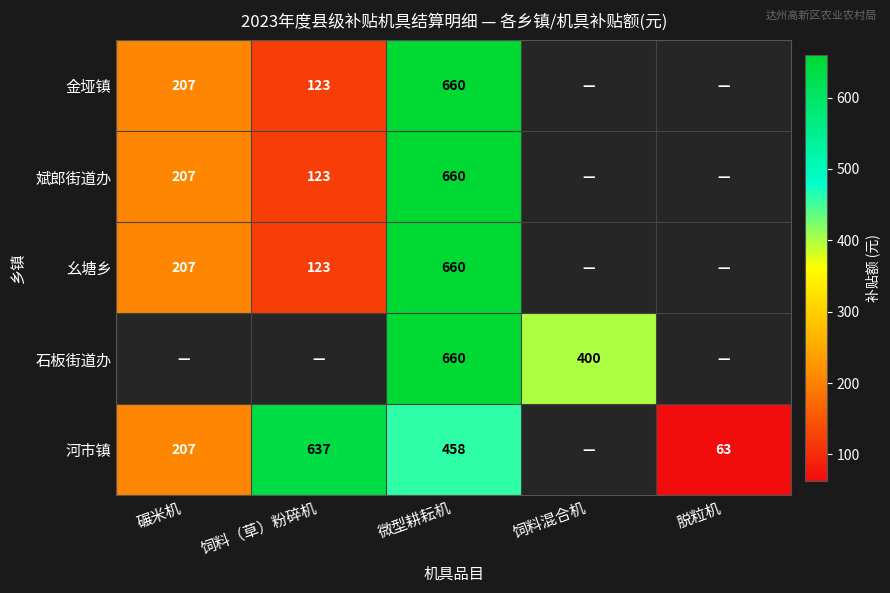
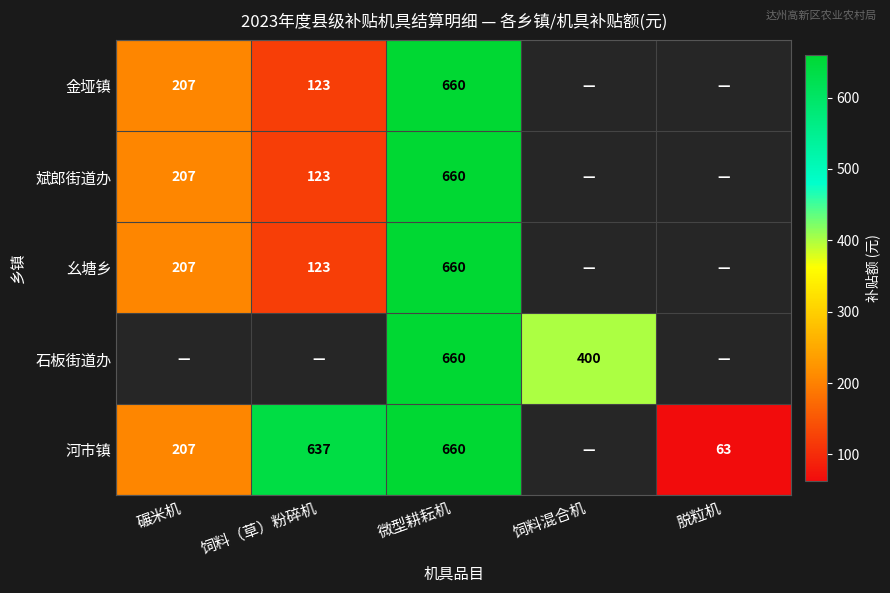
  {
    "金垭镇": {
      "碾米机": 207,
      "饲料（草）粉碎机": 123,
      "微型耕耘机": 660
    },
    "斌郎街道办": {
      "碾米机": 207,
      "饲料（草）粉碎机": 123,
      "微型耕耘机": 660
    },
    "幺塘乡": {
      "碾米机": 207,
      "饲料（草）粉碎机": 123,
      "微型耕耘机": 660
    },
    "石板街道办": {
      "微型耕耘机": 660,
      "饲料混合机": 400
    },
    "河市镇": {
      "碾米机": 207,
      "饲料（草）粉碎机": 637,
-     "微型耕耘机": 458,
+     "微型耕耘机": 660,
      "脱粒机": 63
    }
  }
